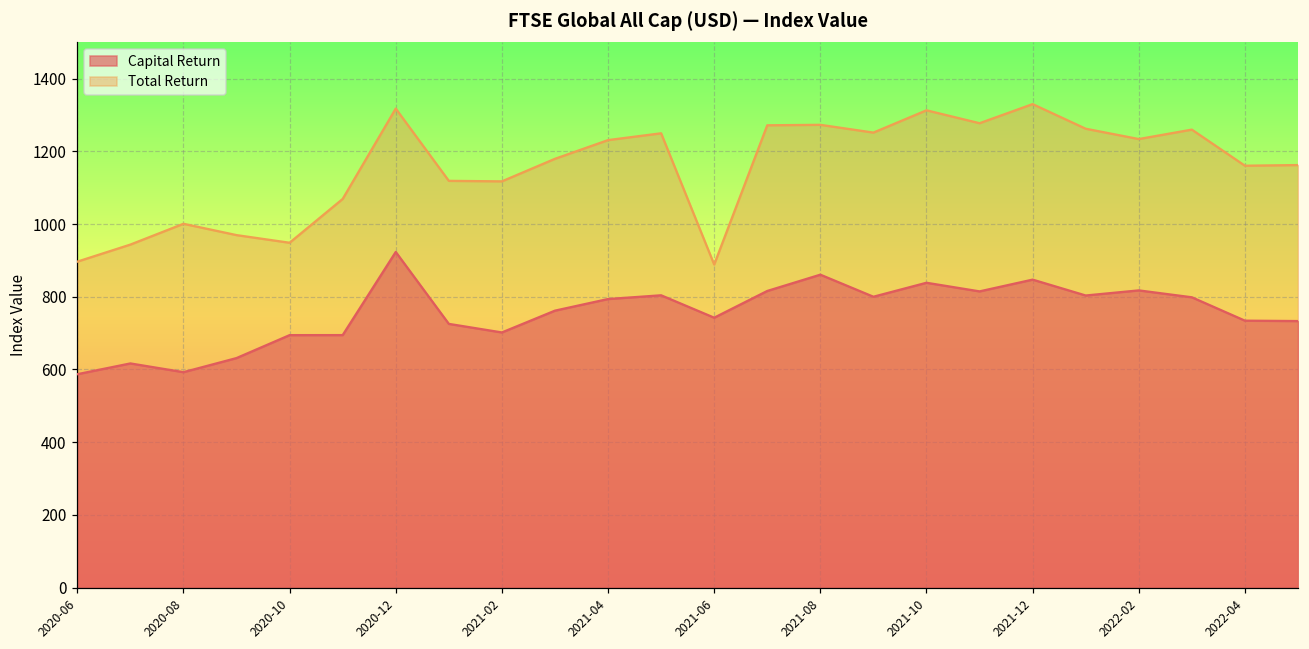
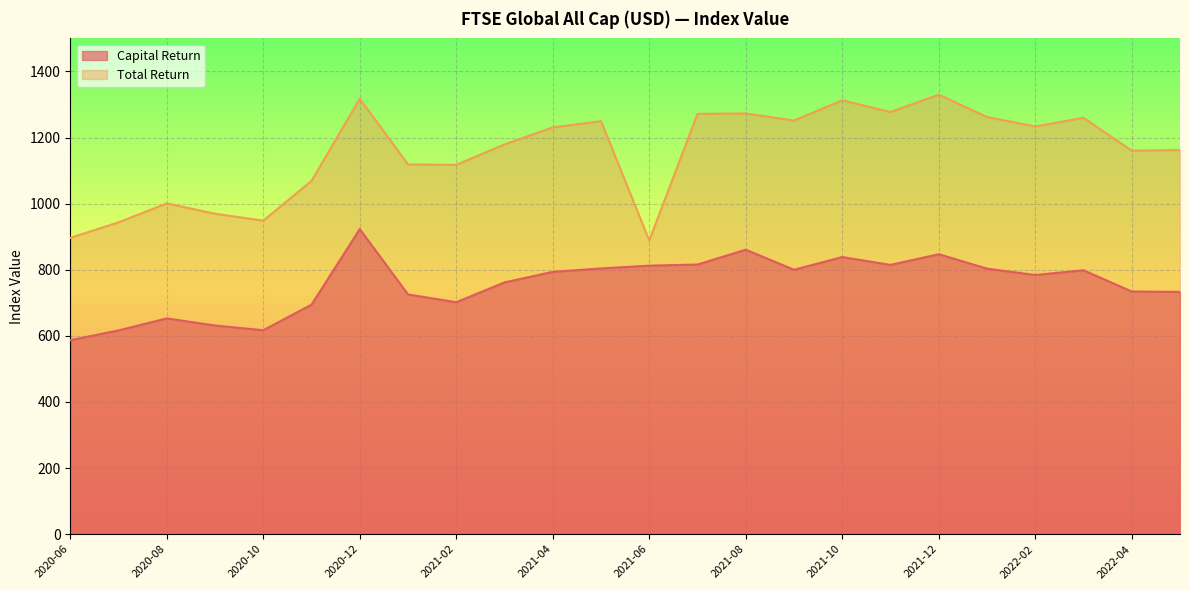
  {
    "Capital Return": {
      "2020-06": 590,
-     "2020-08": 590,
-     "2020-10": 690,
+     "2020-08": 650,
+     "2020-10": 620,
      "2020-12": 920,
      "2021-02": 700,
      "2021-04": 790,
-     "2021-06": 740,
+     "2021-06": 810,
      "2021-08": 860,
      "2021-10": 840,
      "2021-12": 850,
-     "2022-02": 820,
+     "2022-02": 780,
      "2022-04": 730
    },
    "Total Return": {
      "2020-06": 900,
      "2020-08": 1000,
      "2020-10": 950,
      "2020-12": 1320,
      "2021-02": 1120,
      "2021-04": 1230,
      "2021-06": 890,
      "2021-08": 1270,
      "2021-10": 1310,
      "2021-12": 1330,
      "2022-02": 1230,
      "2022-04": 1160
    }
  }
